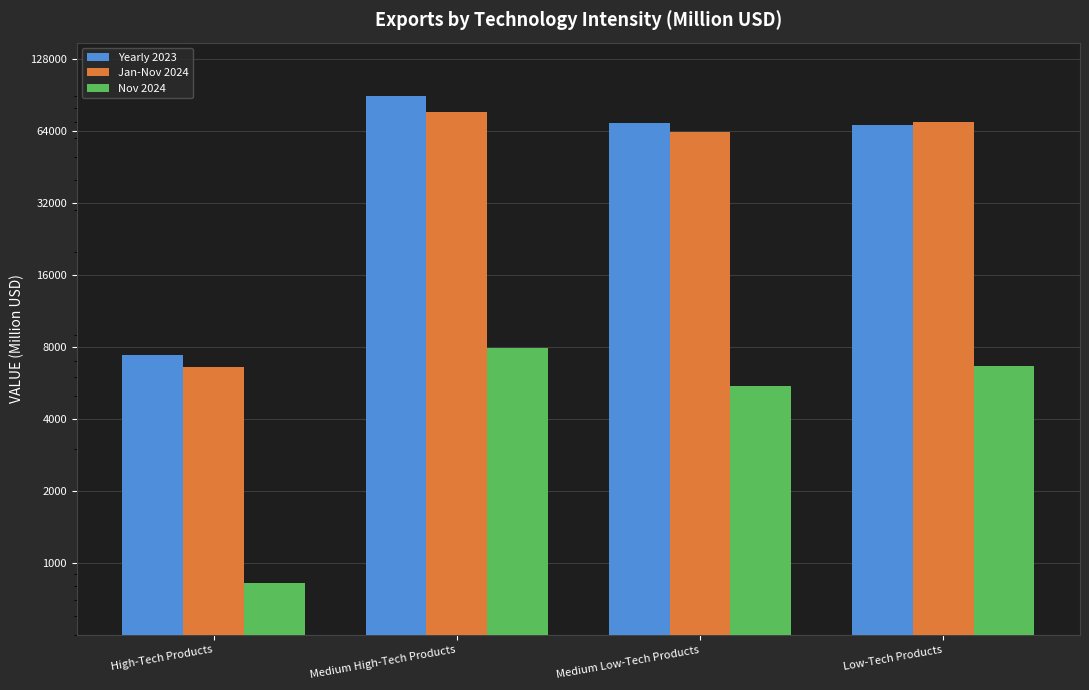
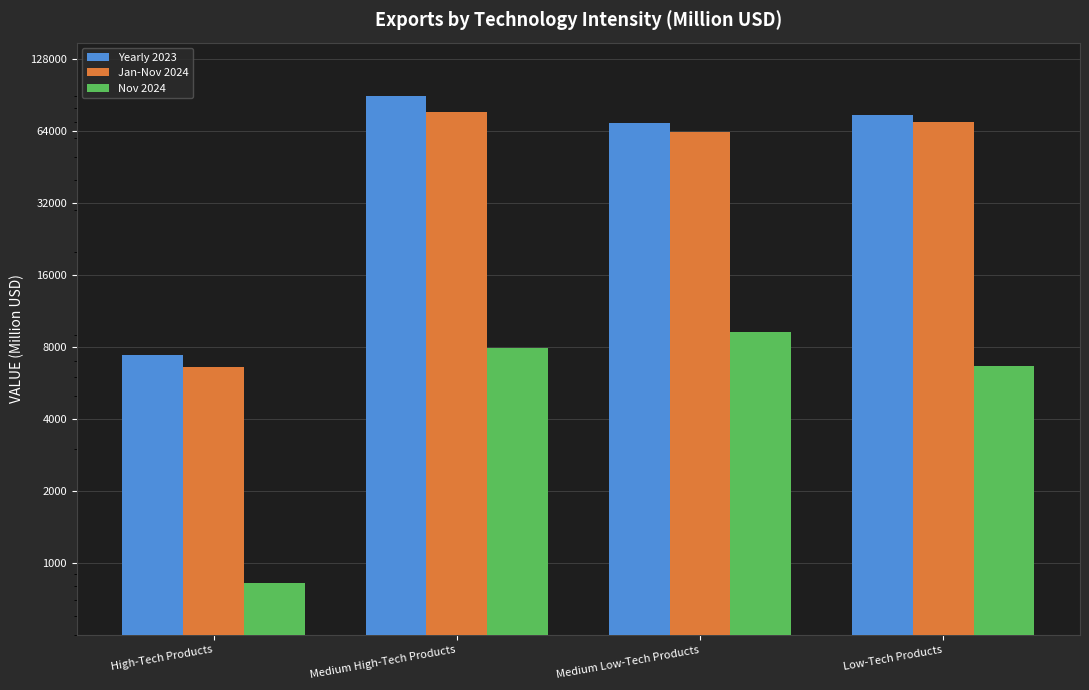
  {
    "Yearly 2023": {
      "High-Tech Products": 7400,
      "Medium High-Tech Products": 90000,
      "Medium Low-Tech Products": 69000,
-     "Low-Tech Products": 68000
+     "Low-Tech Products": 74000
    },
    "Jan-Nov 2024": {
      "High-Tech Products": 6600,
      "Medium High-Tech Products": 77000,
      "Medium Low-Tech Products": 63000,
      "Low-Tech Products": 70000
    },
    "Nov 2024": {
      "High-Tech Products": 820,
      "Medium High-Tech Products": 7900,
-     "Medium Low-Tech Products": 5500,
+     "Medium Low-Tech Products": 9200,
      "Low-Tech Products": 6700
    }
  }
